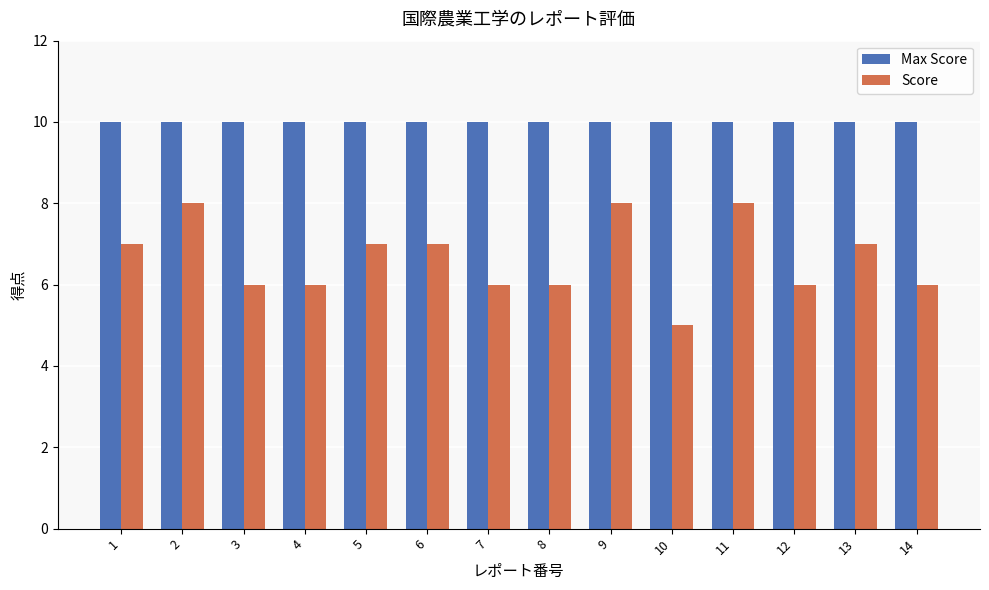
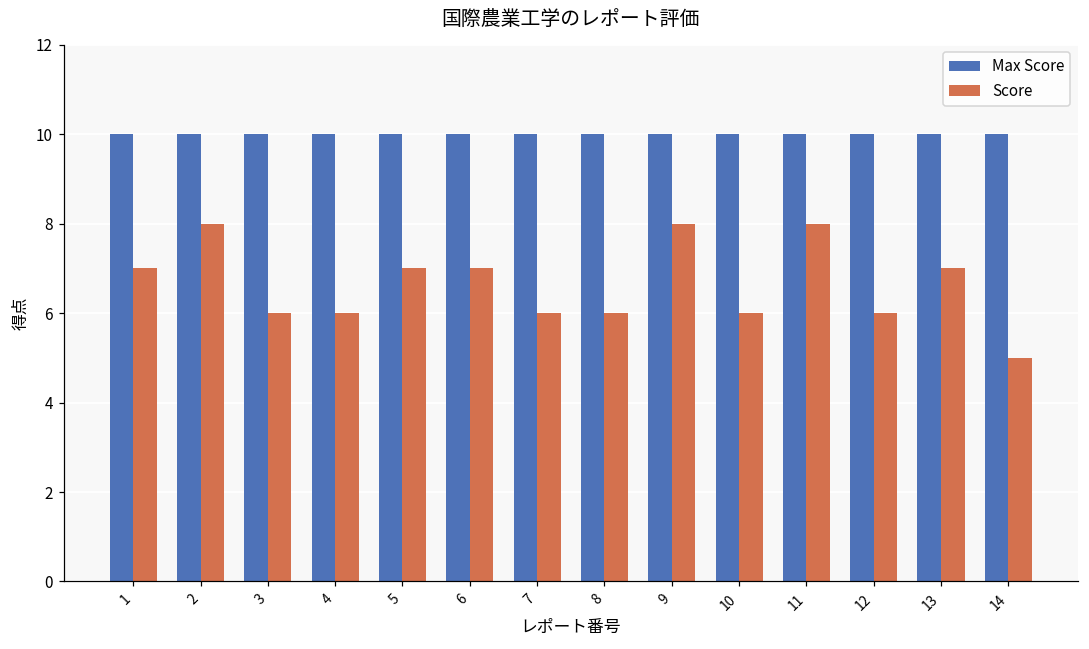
  {
    "Max Score": {
      "1": 10,
      "2": 10,
      "3": 10,
      "4": 10,
      "5": 10,
      "6": 10,
      "7": 10,
      "8": 10,
      "9": 10,
      "10": 10,
      "11": 10,
      "12": 10,
      "13": 10,
      "14": 10
    },
    "Score": {
      "1": 7,
      "2": 8,
      "3": 6,
      "4": 6,
      "5": 7,
      "6": 7,
      "7": 6,
      "8": 6,
      "9": 8,
-     "10": 5,
+     "10": 6,
      "11": 8,
      "12": 6,
      "13": 7,
-     "14": 6
+     "14": 5
    }
  }
